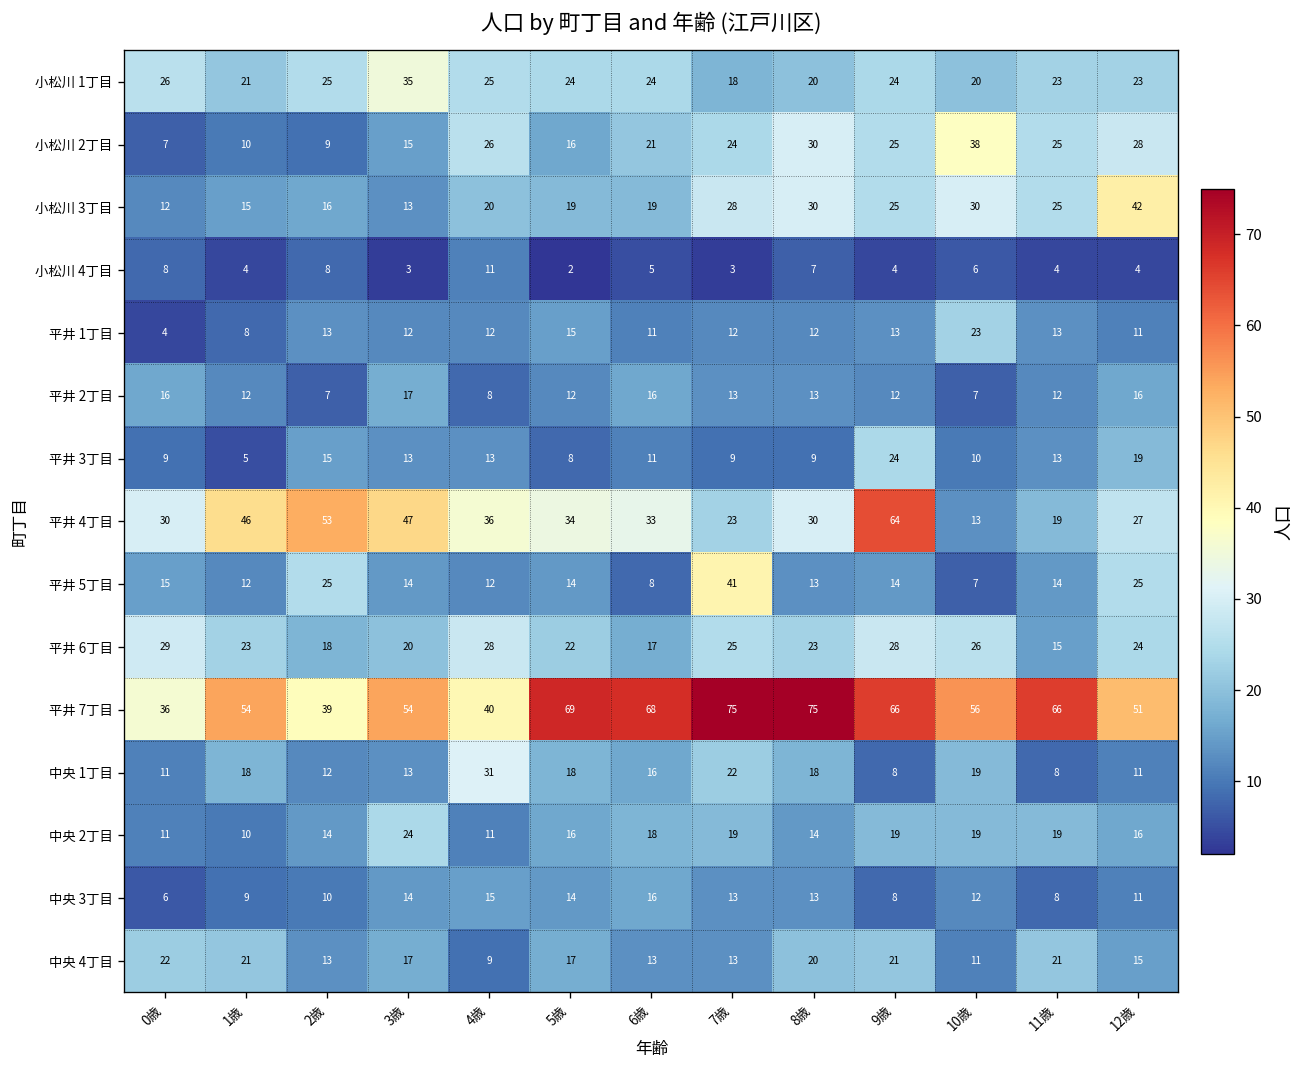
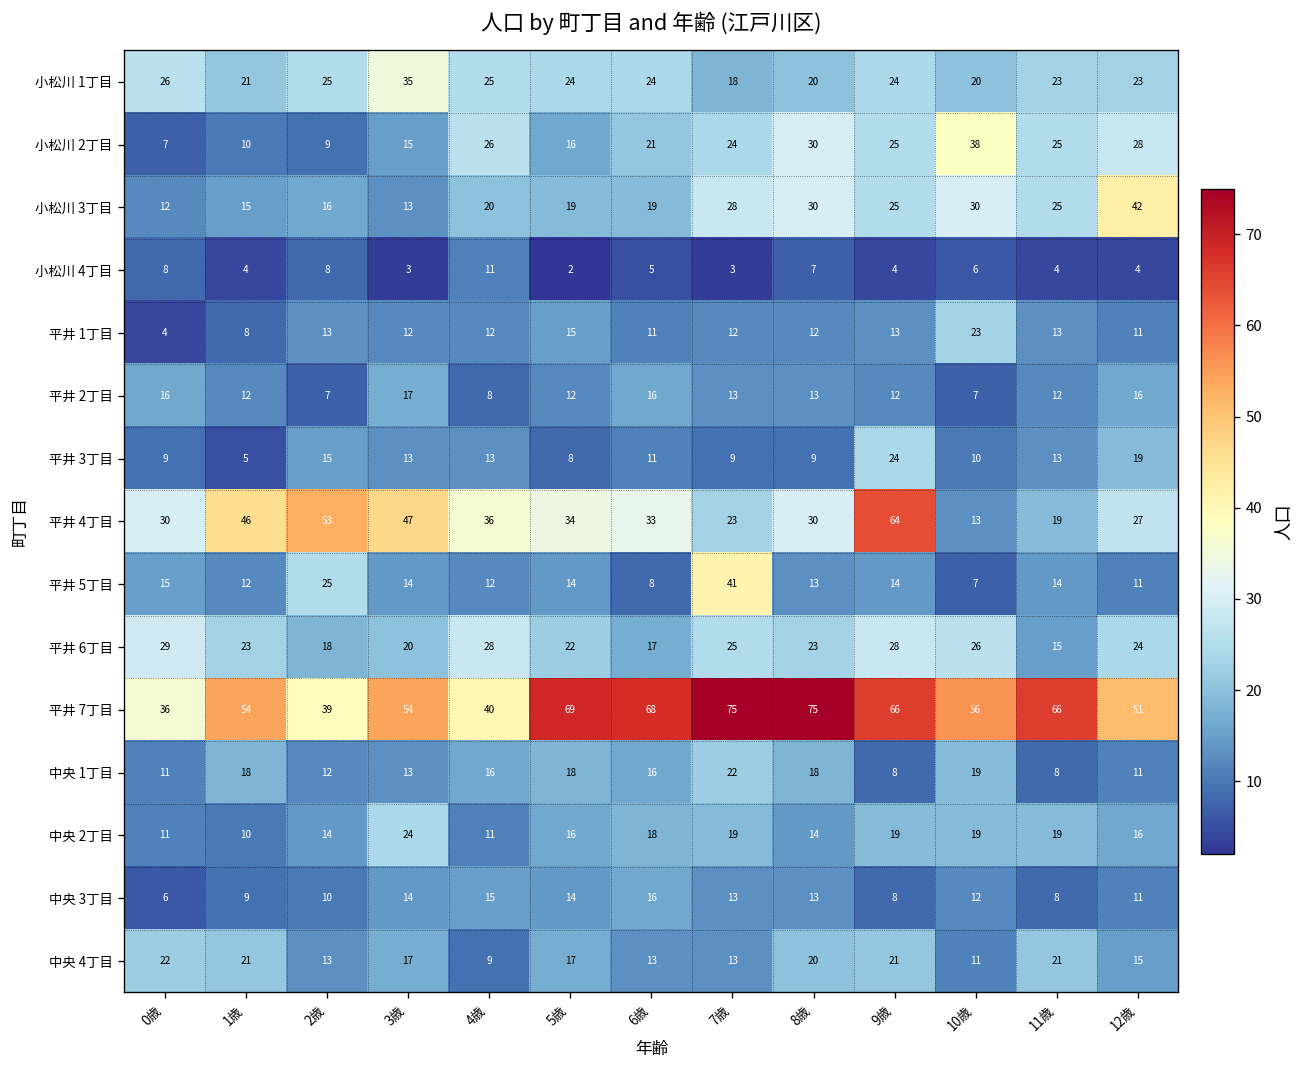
  {
    "小松川 1丁目": {
      "0歳": 26,
      "1歳": 21,
      "2歳": 25,
      "3歳": 35,
      "4歳": 25,
      "5歳": 24,
      "6歳": 24,
      "7歳": 18,
      "8歳": 20,
      "9歳": 24,
      "10歳": 20,
      "11歳": 23,
      "12歳": 23
    },
    "小松川 2丁目": {
      "0歳": 7,
      "1歳": 10,
      "2歳": 9,
      "3歳": 15,
      "4歳": 26,
      "5歳": 16,
      "6歳": 21,
      "7歳": 24,
      "8歳": 30,
      "9歳": 25,
      "10歳": 38,
      "11歳": 25,
      "12歳": 28
    },
    "小松川 3丁目": {
      "0歳": 12,
      "1歳": 15,
      "2歳": 16,
      "3歳": 13,
      "4歳": 20,
      "5歳": 19,
      "6歳": 19,
      "7歳": 28,
      "8歳": 30,
      "9歳": 25,
      "10歳": 30,
      "11歳": 25,
      "12歳": 42
    },
    "小松川 4丁目": {
      "0歳": 8,
      "1歳": 4,
      "2歳": 8,
      "3歳": 3,
      "4歳": 11,
      "5歳": 2,
      "6歳": 5,
      "7歳": 3,
      "8歳": 7,
      "9歳": 4,
      "10歳": 6,
      "11歳": 4,
      "12歳": 4
    },
    "平井 1丁目": {
      "0歳": 4,
      "1歳": 8,
      "2歳": 13,
      "3歳": 12,
      "4歳": 12,
      "5歳": 15,
      "6歳": 11,
      "7歳": 12,
      "8歳": 12,
      "9歳": 13,
      "10歳": 23,
      "11歳": 13,
      "12歳": 11
    },
    "平井 2丁目": {
      "0歳": 16,
      "1歳": 12,
      "2歳": 7,
      "3歳": 17,
      "4歳": 8,
      "5歳": 12,
      "6歳": 16,
      "7歳": 13,
      "8歳": 13,
      "9歳": 12,
      "10歳": 7,
      "11歳": 12,
      "12歳": 16
    },
    "平井 3丁目": {
      "0歳": 9,
      "1歳": 5,
      "2歳": 15,
      "3歳": 13,
      "4歳": 13,
      "5歳": 8,
      "6歳": 11,
      "7歳": 9,
      "8歳": 9,
      "9歳": 24,
      "10歳": 10,
      "11歳": 13,
      "12歳": 19
    },
    "平井 4丁目": {
      "0歳": 30,
      "1歳": 46,
      "2歳": 53,
      "3歳": 47,
      "4歳": 36,
      "5歳": 34,
      "6歳": 33,
      "7歳": 23,
      "8歳": 30,
      "9歳": 64,
      "10歳": 13,
      "11歳": 19,
      "12歳": 27
    },
    "平井 5丁目": {
      "0歳": 15,
      "1歳": 12,
      "2歳": 25,
      "3歳": 14,
      "4歳": 12,
      "5歳": 14,
      "6歳": 8,
      "7歳": 41,
      "8歳": 13,
      "9歳": 14,
      "10歳": 7,
      "11歳": 14,
-     "12歳": 25
+     "12歳": 11
    },
    "平井 6丁目": {
      "0歳": 29,
      "1歳": 23,
      "2歳": 18,
      "3歳": 20,
      "4歳": 28,
      "5歳": 22,
      "6歳": 17,
      "7歳": 25,
      "8歳": 23,
      "9歳": 28,
      "10歳": 26,
      "11歳": 15,
      "12歳": 24
    },
    "平井 7丁目": {
      "0歳": 36,
      "1歳": 54,
      "2歳": 39,
      "3歳": 54,
      "4歳": 40,
      "5歳": 69,
      "6歳": 68,
      "7歳": 75,
      "8歳": 75,
      "9歳": 66,
      "10歳": 56,
      "11歳": 66,
      "12歳": 51
    },
    "中央 1丁目": {
      "0歳": 11,
      "1歳": 18,
      "2歳": 12,
      "3歳": 13,
-     "4歳": 31,
+     "4歳": 16,
      "5歳": 18,
      "6歳": 16,
      "7歳": 22,
      "8歳": 18,
      "9歳": 8,
      "10歳": 19,
      "11歳": 8,
      "12歳": 11
    },
    "中央 2丁目": {
      "0歳": 11,
      "1歳": 10,
      "2歳": 14,
      "3歳": 24,
      "4歳": 11,
      "5歳": 16,
      "6歳": 18,
      "7歳": 19,
      "8歳": 14,
      "9歳": 19,
      "10歳": 19,
      "11歳": 19,
      "12歳": 16
    },
    "中央 3丁目": {
      "0歳": 6,
      "1歳": 9,
      "2歳": 10,
      "3歳": 14,
      "4歳": 15,
      "5歳": 14,
      "6歳": 16,
      "7歳": 13,
      "8歳": 13,
      "9歳": 8,
      "10歳": 12,
      "11歳": 8,
      "12歳": 11
    },
    "中央 4丁目": {
      "0歳": 22,
      "1歳": 21,
      "2歳": 13,
      "3歳": 17,
      "4歳": 9,
      "5歳": 17,
      "6歳": 13,
      "7歳": 13,
      "8歳": 20,
      "9歳": 21,
      "10歳": 11,
      "11歳": 21,
      "12歳": 15
    }
  }
